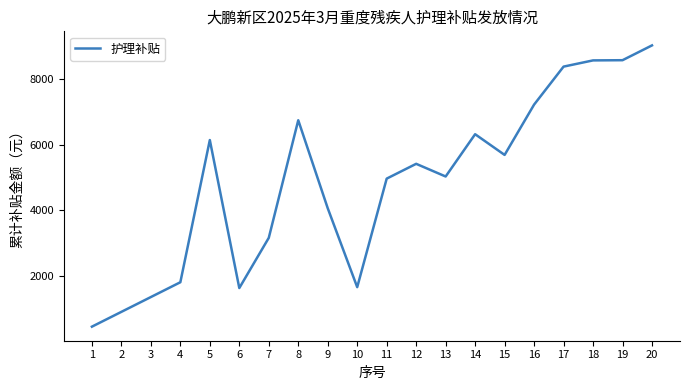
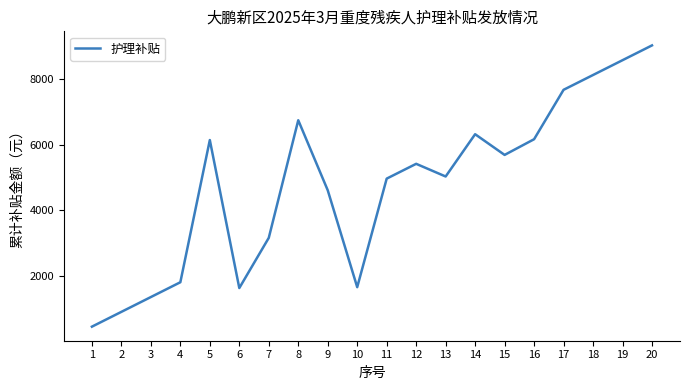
  {
    "1": 500,
    "2": 900,
    "3": 1400,
    "4": 1800,
    "5": 6200,
    "6": 1600,
    "7": 3200,
    "8": 6800,
-   "9": 4100,
+   "9": 4600,
    "10": 1700,
    "11": 5000,
    "12": 5400,
    "13": 5000,
    "14": 6300,
    "15": 5700,
-   "16": 7200,
-   "17": 8400,
-   "18": 8600,
+   "16": 6200,
+   "17": 7700,
+   "18": 8100,
    "19": 8600,
    "20": 9000
  }
